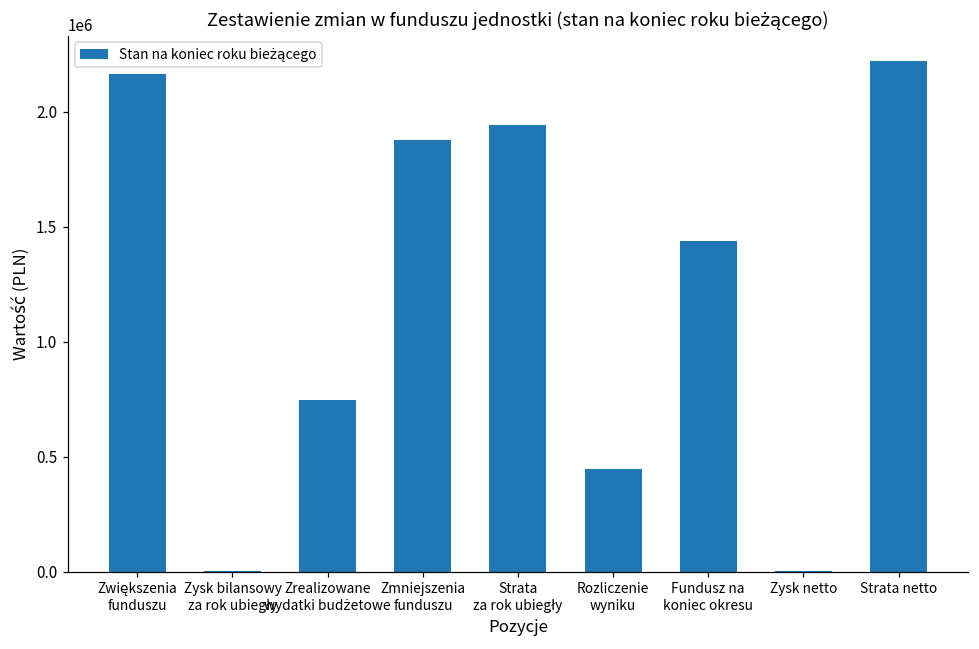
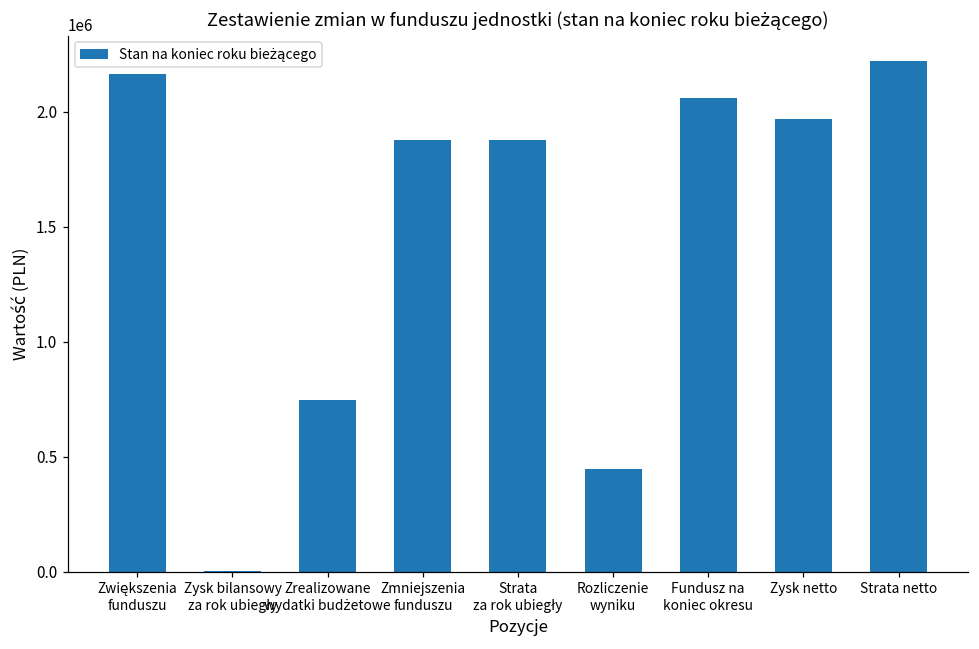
  {
    "Zwiększenia funduszu": 2160000,
    "Zrealizowane wydatki budżetowe": 750000,
    "Zmniejszenia funduszu": 1880000,
-   "Strata za rok ubiegły": 1940000,
+   "Strata za rok ubiegły": 1880000,
    "Rozliczenie wyniku": 450000,
-   "Fundusz na koniec okresu": 1440000,
-   "Zysk netto": 0,
+   "Fundusz na koniec okresu": 2060000,
+   "Zysk netto": 1970000,
    "Strata netto": 2220000
  }
